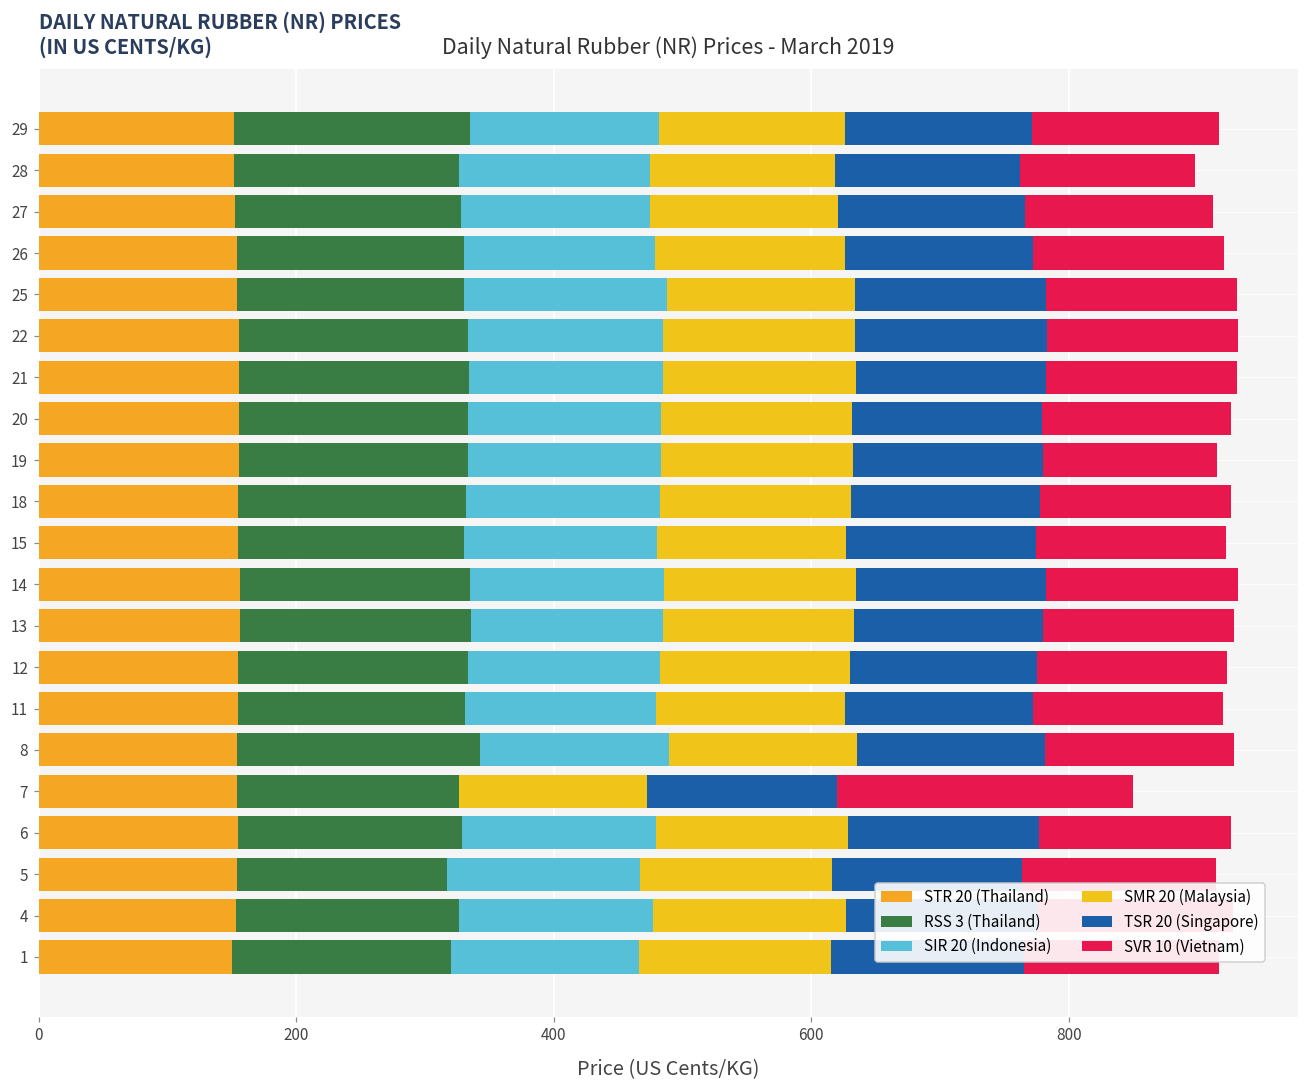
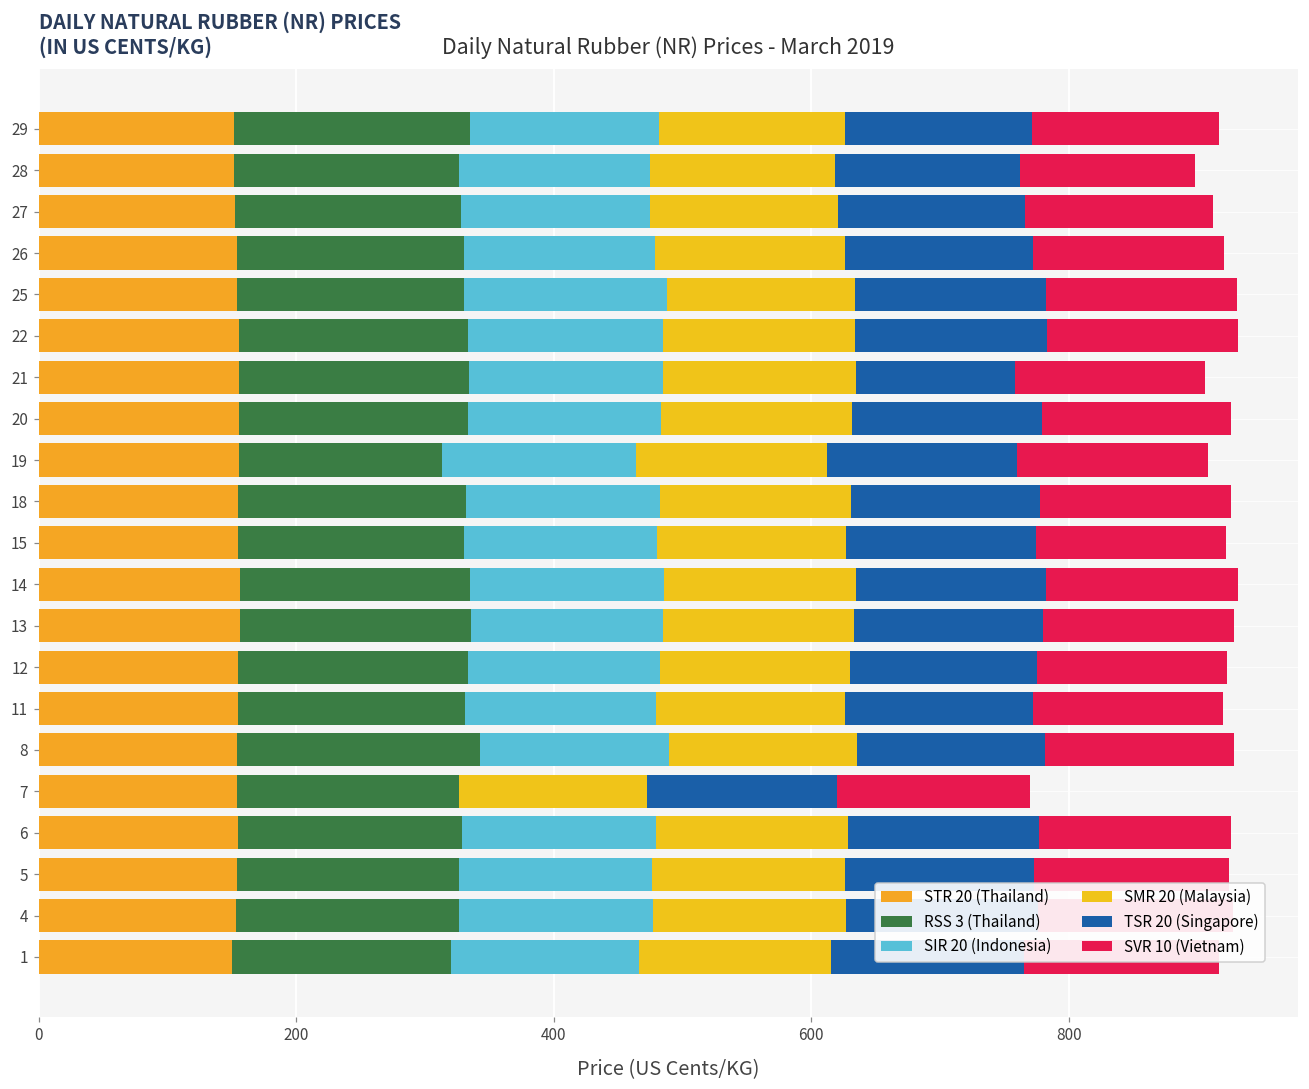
  {
    "RSS 3 (Thailand)": {
      "29": 183,
      "28": 175,
      "27": 176,
      "26": 176,
      "25": 176,
      "22": 178,
      "21": 179,
      "20": 178,
-     "19": 178,
+     "19": 158,
      "18": 177,
      "15": 176,
      "14": 179,
      "13": 179,
      "12": 178,
      "11": 176,
      "8": 189,
      "7": 173,
      "6": 174,
-     "5": 163,
+     "5": 173,
      "4": 173,
      "1": 170
    },
    "SIR 20 (Indonesia)": {
      "29": 147,
      "28": 148,
      "27": 147,
      "26": 148,
      "25": 157,
      "22": 151,
      "21": 151,
      "20": 150,
      "19": 150,
      "18": 150,
      "15": 149,
      "14": 150,
      "13": 149,
      "12": 149,
      "11": 149,
      "8": 147,
      "7": 0,
      "6": 151,
      "5": 150,
      "4": 151,
      "1": 146
    },
    "TSR 20 (Singapore)": {
      "29": 145,
      "28": 144,
      "27": 146,
      "26": 147,
      "25": 148,
      "22": 149,
-     "21": 148,
+     "21": 124,
      "20": 148,
      "19": 148,
      "18": 147,
      "15": 148,
      "14": 147,
      "13": 147,
      "12": 146,
      "11": 146,
      "8": 146,
      "7": 148,
      "6": 148,
      "5": 147
    },
    "SVR 10 (Vietnam)": {
      "29": 146,
      "28": 136,
      "27": 146,
      "26": 148,
      "25": 148,
      "22": 149,
      "21": 148,
      "20": 147,
-     "19": 136,
+     "19": 148,
      "18": 148,
      "15": 148,
      "14": 150,
      "13": 149,
      "12": 148,
      "11": 147,
      "8": 147,
-     "7": 230,
+     "7": 150,
      "6": 150,
      "5": 151
    }
  }
